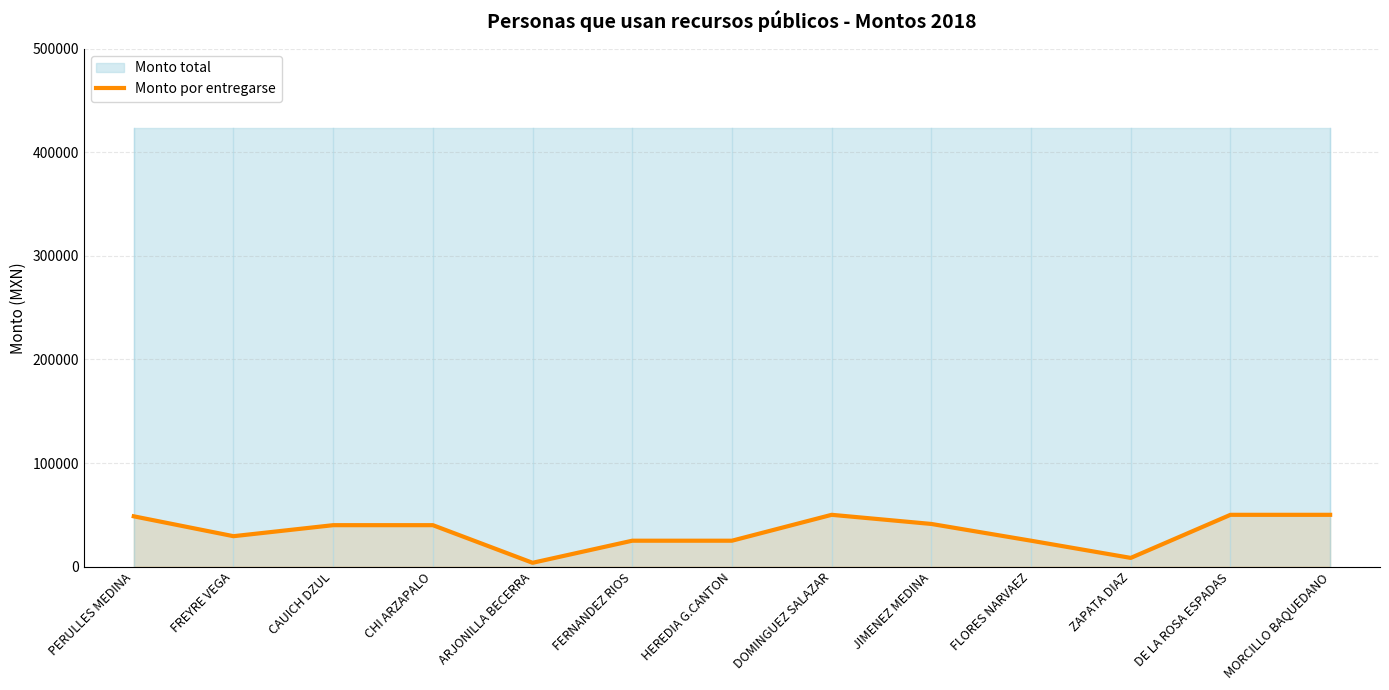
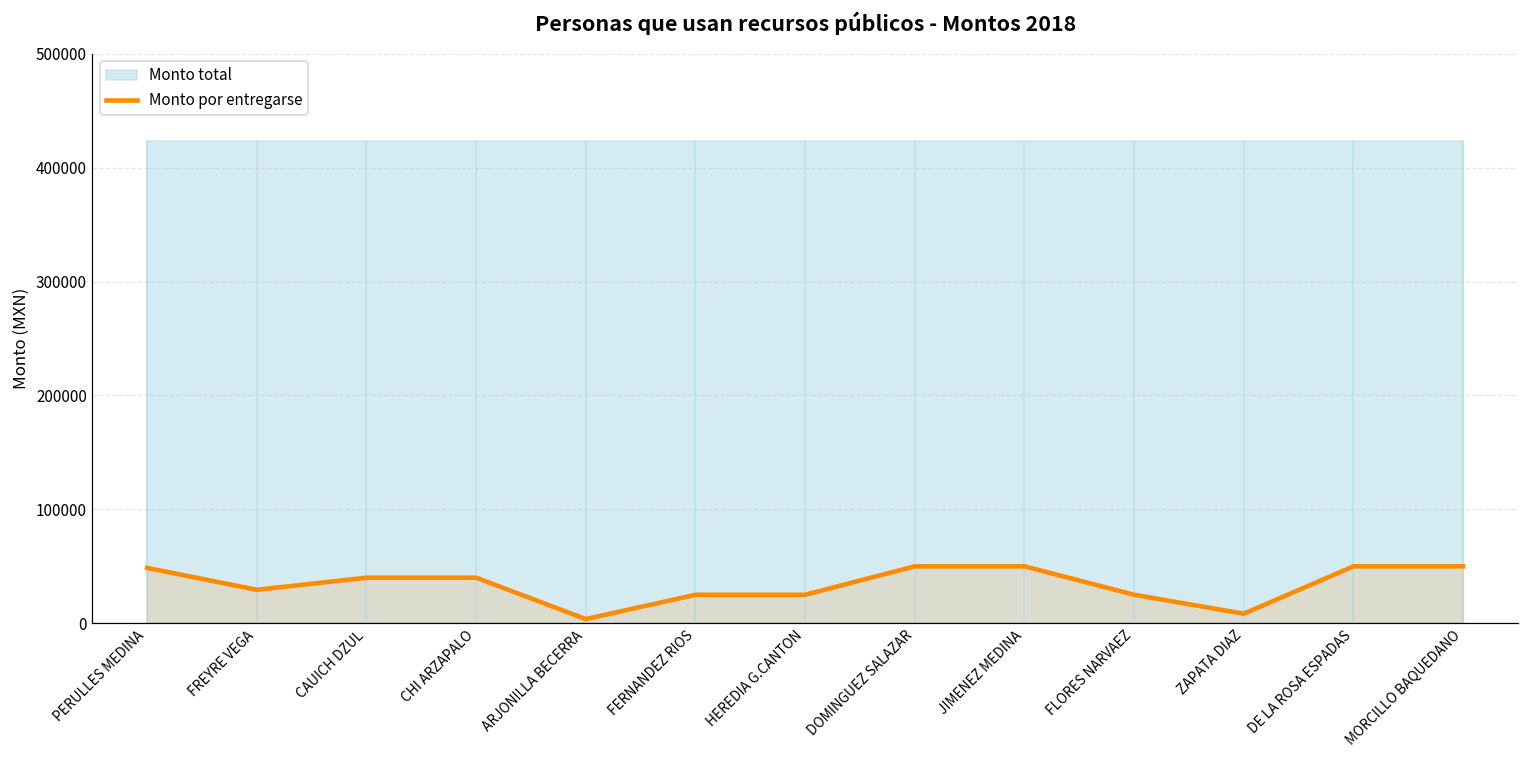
  {
    "Monto por entregarse": {
      "PERULLES MEDINA": 49000,
      "FREYRE VEGA": 29000,
      "CAUICH DZUL": 40000,
      "CHI ARZAPALO": 40000,
      "ARJONILLA BECERRA": 4000,
      "FERNANDEZ RIOS": 25000,
      "HEREDIA G.CANTON": 25000,
      "DOMINGUEZ SALAZAR": 50000,
-     "JIMENEZ MEDINA": 41000,
+     "JIMENEZ MEDINA": 50000,
      "FLORES NARVAEZ": 25000,
      "ZAPATA DIAZ": 8000,
      "DE LA ROSA ESPADAS": 50000,
      "MORCILLO BAQUEDANO": 50000
    }
  }
